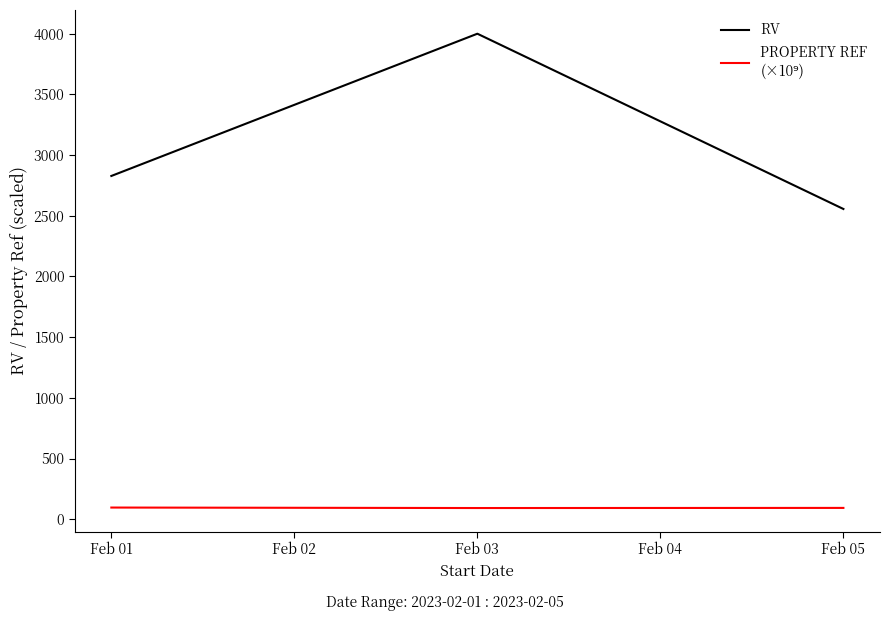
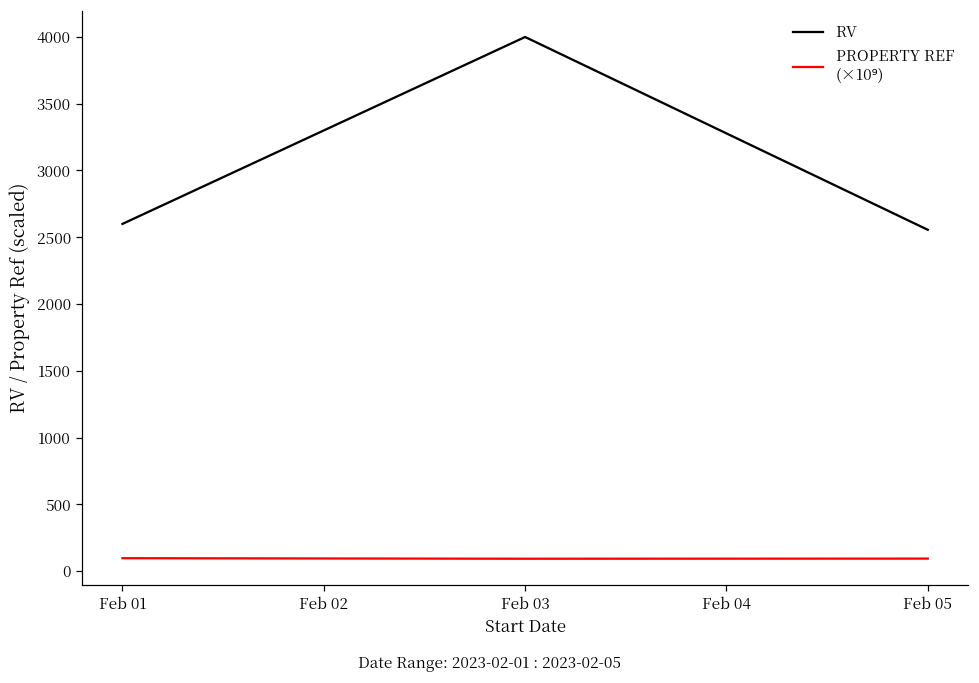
  {
    "RV": {
-     "Feb 01": 2830,
+     "Feb 01": 2600,
      "Feb 03": 4000,
      "Feb 05": 2560
    },
    "PROPERTY REF (×10⁹)": {
      "Feb 01": 100,
      "Feb 03": 90,
      "Feb 05": 90
    }
  }
